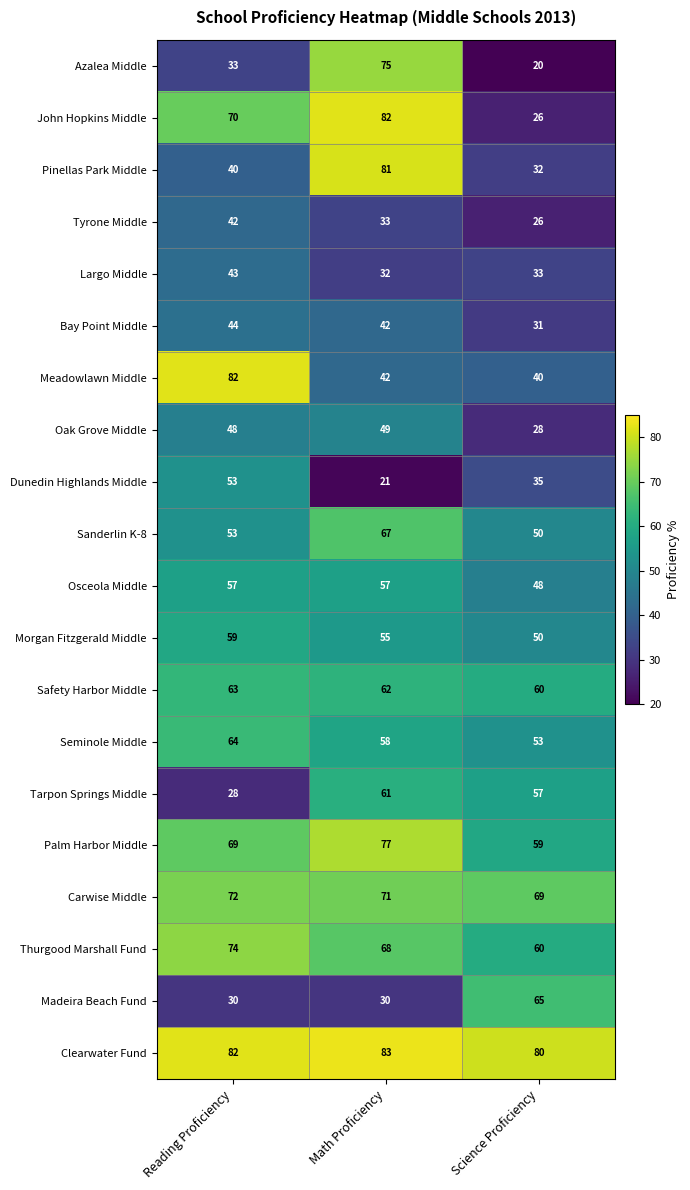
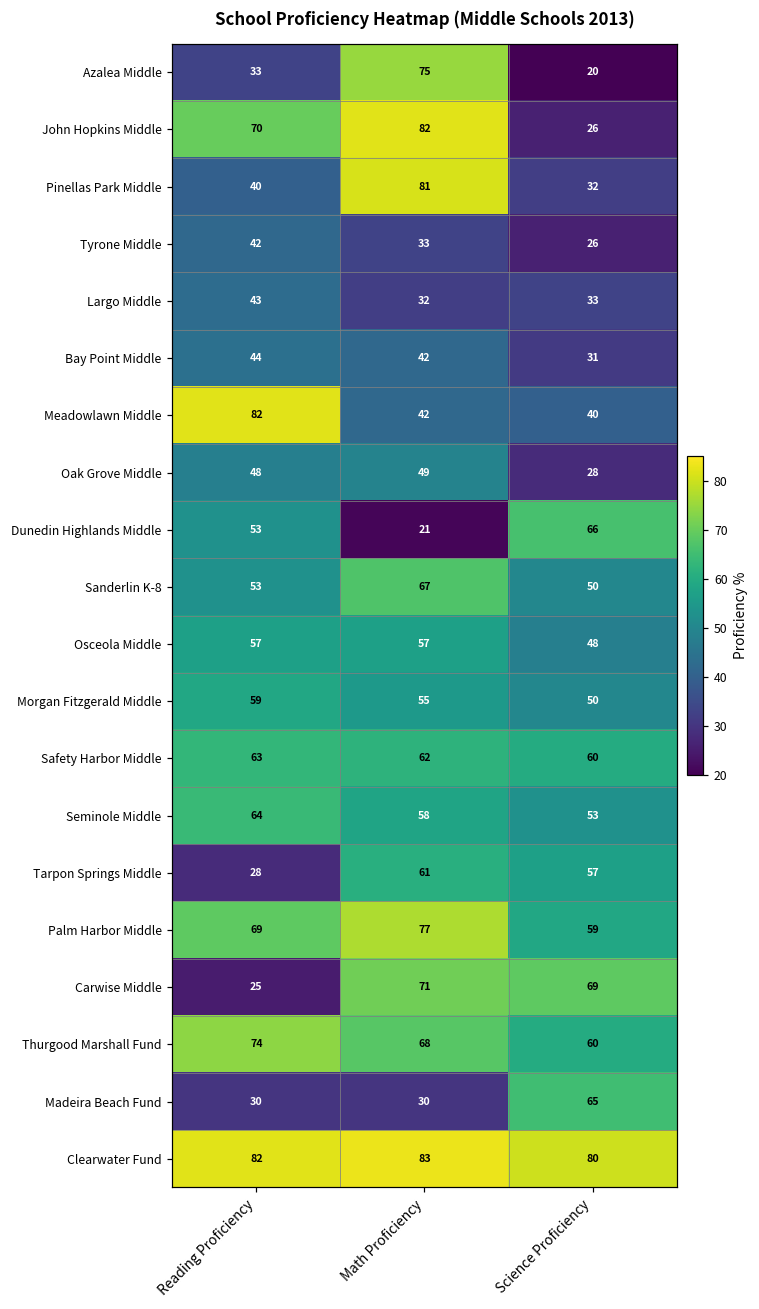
  {
    "Azalea Middle": {
      "Reading Proficiency": 33,
      "Math Proficiency": 75,
      "Science Proficiency": 20
    },
    "John Hopkins Middle": {
      "Reading Proficiency": 70,
      "Math Proficiency": 82,
      "Science Proficiency": 26
    },
    "Pinellas Park Middle": {
      "Reading Proficiency": 40,
      "Math Proficiency": 81,
      "Science Proficiency": 32
    },
    "Tyrone Middle": {
      "Reading Proficiency": 42,
      "Math Proficiency": 33,
      "Science Proficiency": 26
    },
    "Largo Middle": {
      "Reading Proficiency": 43,
      "Math Proficiency": 32,
      "Science Proficiency": 33
    },
    "Bay Point Middle": {
      "Reading Proficiency": 44,
      "Math Proficiency": 42,
      "Science Proficiency": 31
    },
    "Meadowlawn Middle": {
      "Reading Proficiency": 82,
      "Math Proficiency": 42,
      "Science Proficiency": 40
    },
    "Oak Grove Middle": {
      "Reading Proficiency": 48,
      "Math Proficiency": 49,
      "Science Proficiency": 28
    },
    "Dunedin Highlands Middle": {
      "Reading Proficiency": 53,
      "Math Proficiency": 21,
-     "Science Proficiency": 35
+     "Science Proficiency": 66
    },
    "Sanderlin K-8": {
      "Reading Proficiency": 53,
      "Math Proficiency": 67,
      "Science Proficiency": 50
    },
    "Osceola Middle": {
      "Reading Proficiency": 57,
      "Math Proficiency": 57,
      "Science Proficiency": 48
    },
    "Morgan Fitzgerald Middle": {
      "Reading Proficiency": 59,
      "Math Proficiency": 55,
      "Science Proficiency": 50
    },
    "Safety Harbor Middle": {
      "Reading Proficiency": 63,
      "Math Proficiency": 62,
      "Science Proficiency": 60
    },
    "Seminole Middle": {
      "Reading Proficiency": 64,
      "Math Proficiency": 58,
      "Science Proficiency": 53
    },
    "Tarpon Springs Middle": {
      "Reading Proficiency": 28,
      "Math Proficiency": 61,
      "Science Proficiency": 57
    },
    "Palm Harbor Middle": {
      "Reading Proficiency": 69,
      "Math Proficiency": 77,
      "Science Proficiency": 59
    },
    "Carwise Middle": {
-     "Reading Proficiency": 72,
+     "Reading Proficiency": 25,
      "Math Proficiency": 71,
      "Science Proficiency": 69
    },
    "Thurgood Marshall Fund": {
      "Reading Proficiency": 74,
      "Math Proficiency": 68,
      "Science Proficiency": 60
    },
    "Madeira Beach Fund": {
      "Reading Proficiency": 30,
      "Math Proficiency": 30,
      "Science Proficiency": 65
    },
    "Clearwater Fund": {
      "Reading Proficiency": 82,
      "Math Proficiency": 83,
      "Science Proficiency": 80
    }
  }
